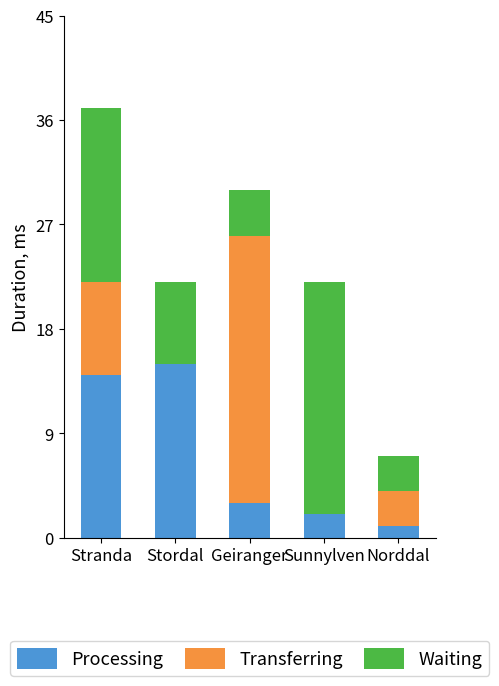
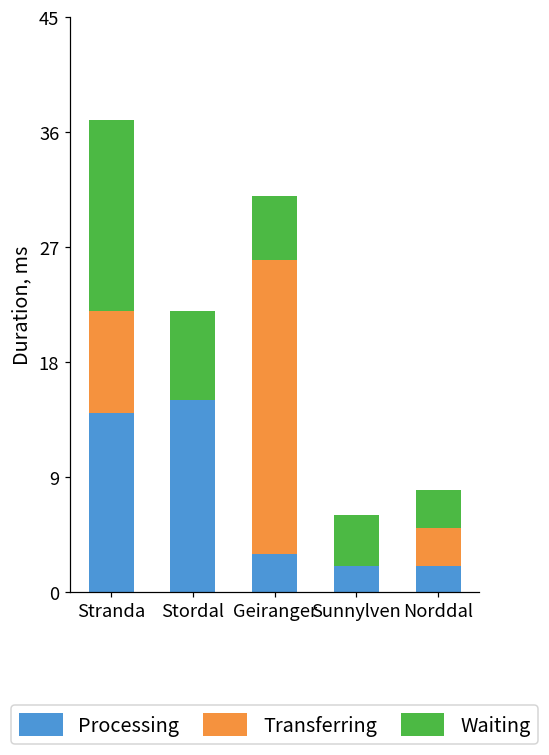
  {
    "Processing": {
      "Stranda": 14,
      "Stordal": 15,
      "Geiranger": 3,
      "Sunnylven": 2,
-     "Norddal": 1
+     "Norddal": 2
    },
    "Transferring": {
      "Stranda": 8,
      "Stordal": 0,
      "Geiranger": 23,
      "Sunnylven": 0,
      "Norddal": 3
    },
    "Waiting": {
      "Stranda": 15,
      "Stordal": 7,
-     "Geiranger": 4,
-     "Sunnylven": 20,
+     "Geiranger": 5,
+     "Sunnylven": 4,
      "Norddal": 3
    }
  }
